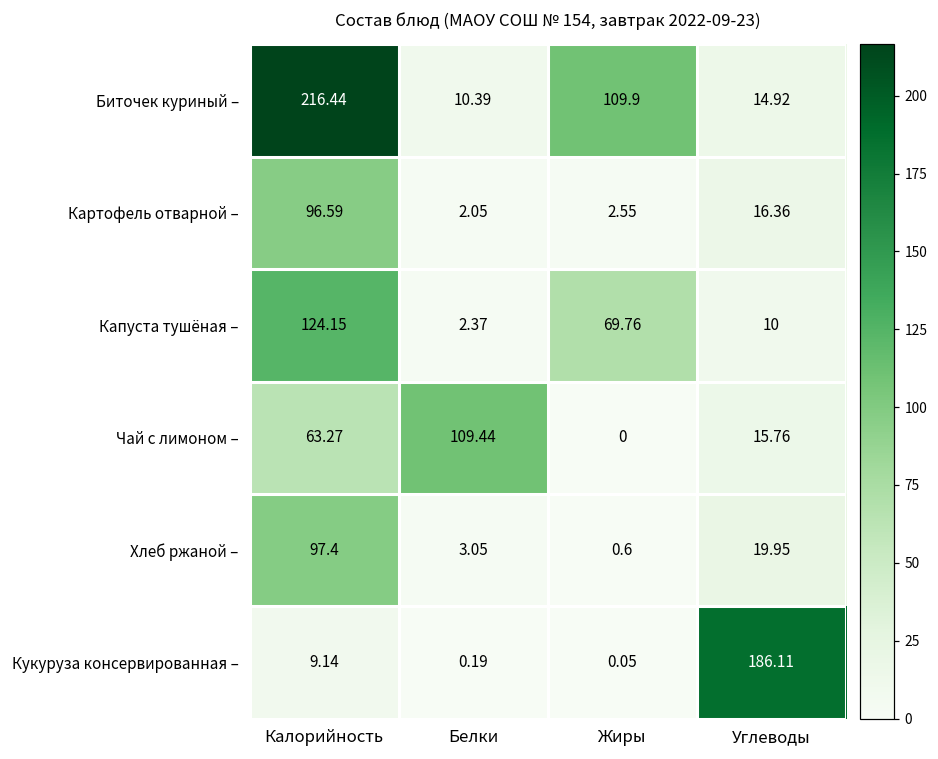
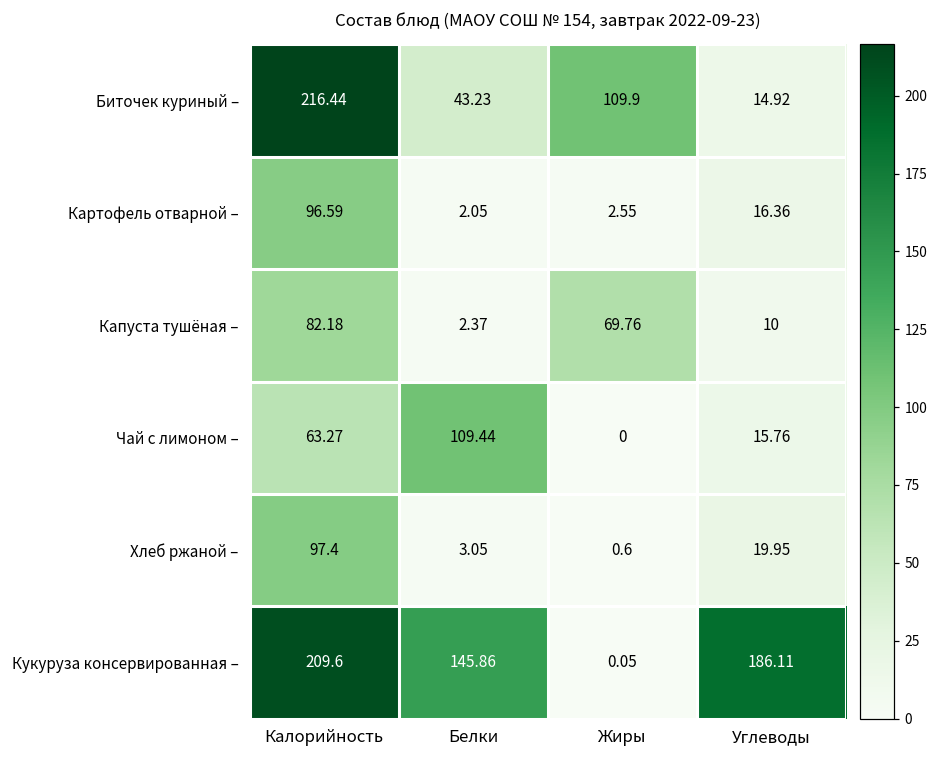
  {
    "Биточек куриный –": {
      "Калорийность": 216.44,
-     "Белки": 10.39,
+     "Белки": 43.23,
      "Жиры": 109.9,
      "Углеводы": 14.92
    },
    "Картофель отварной –": {
      "Калорийность": 96.59,
      "Белки": 2.05,
      "Жиры": 2.55,
      "Углеводы": 16.36
    },
    "Капуста тушёная –": {
-     "Калорийность": 124.15,
+     "Калорийность": 82.18,
      "Белки": 2.37,
      "Жиры": 69.76,
      "Углеводы": 10
    },
    "Чай с лимоном –": {
      "Калорийность": 63.27,
      "Белки": 109.44,
      "Жиры": 0,
      "Углеводы": 15.76
    },
    "Хлеб ржаной –": {
      "Калорийность": 97.4,
      "Белки": 3.05,
      "Жиры": 0.6,
      "Углеводы": 19.95
    },
    "Кукуруза консервированная –": {
-     "Калорийность": 9.14,
-     "Белки": 0.19,
+     "Калорийность": 209.6,
+     "Белки": 145.86,
      "Жиры": 0.05,
      "Углеводы": 186.11
    }
  }
